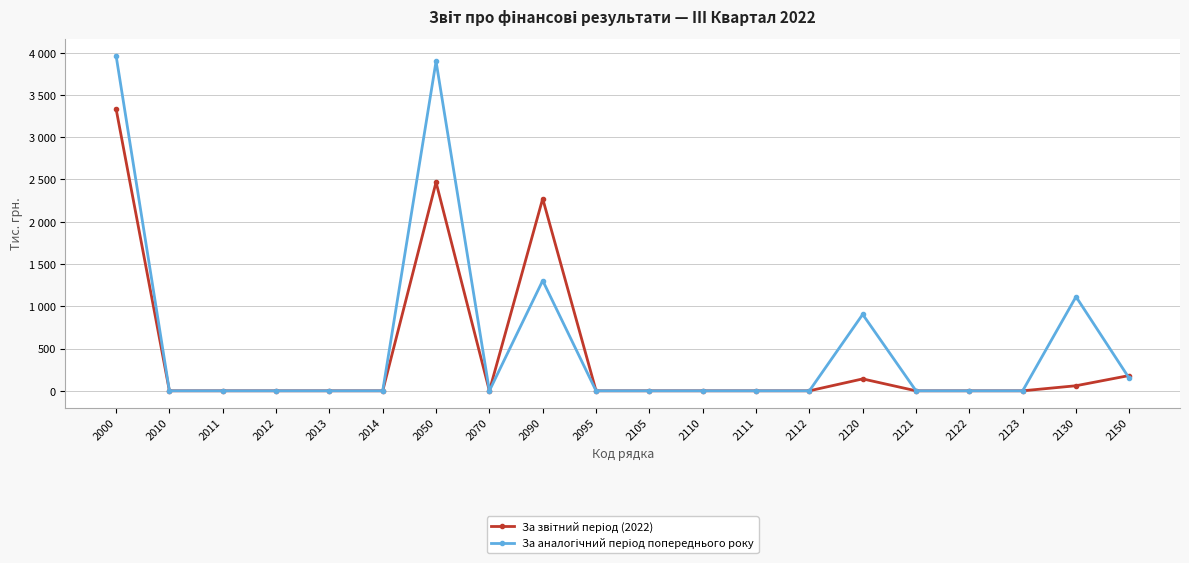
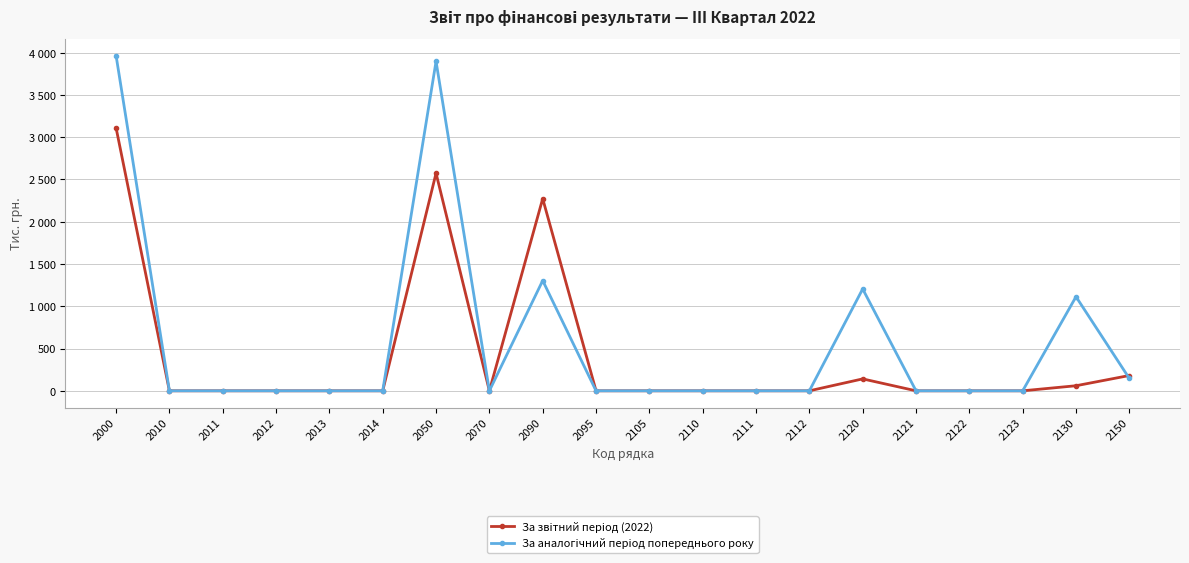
  {
    "За звітний період (2022)": {
-     "2000": 3300,
-     "2050": 2500,
+     "2000": 3100,
+     "2050": 2600,
      "2090": 2300,
      "2120": 100,
      "2130": 100,
      "2150": 200
    },
    "За аналогічний період попереднього року": {
      "2000": 4000,
      "2050": 3900,
      "2090": 1300,
-     "2120": 900,
+     "2120": 1200,
      "2130": 1100,
      "2150": 100
    }
  }
